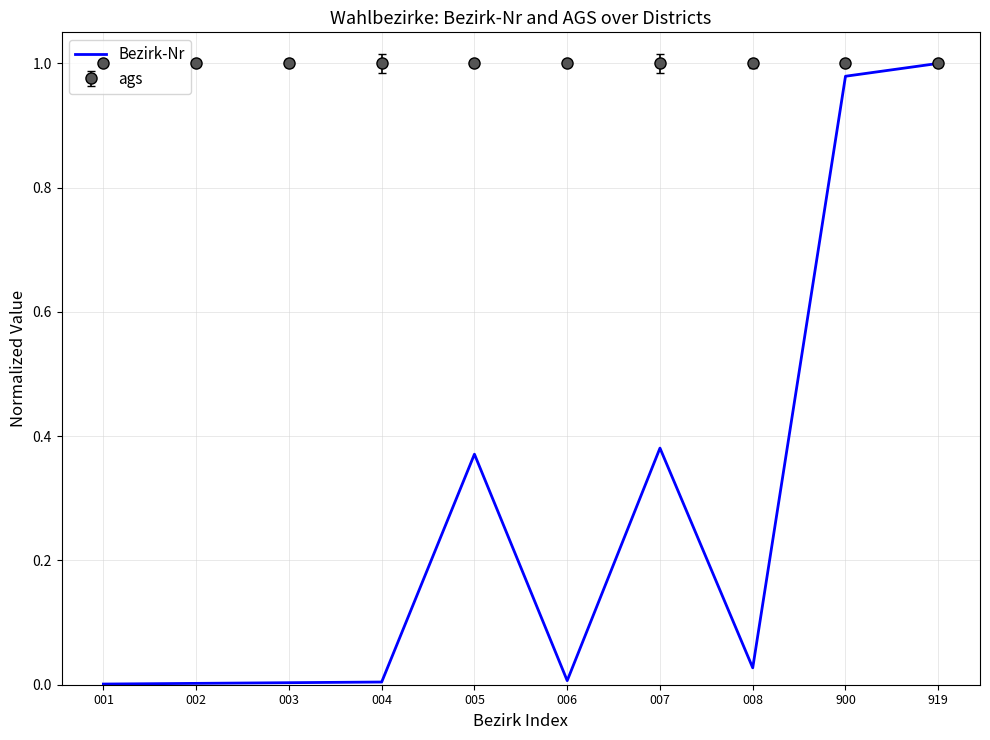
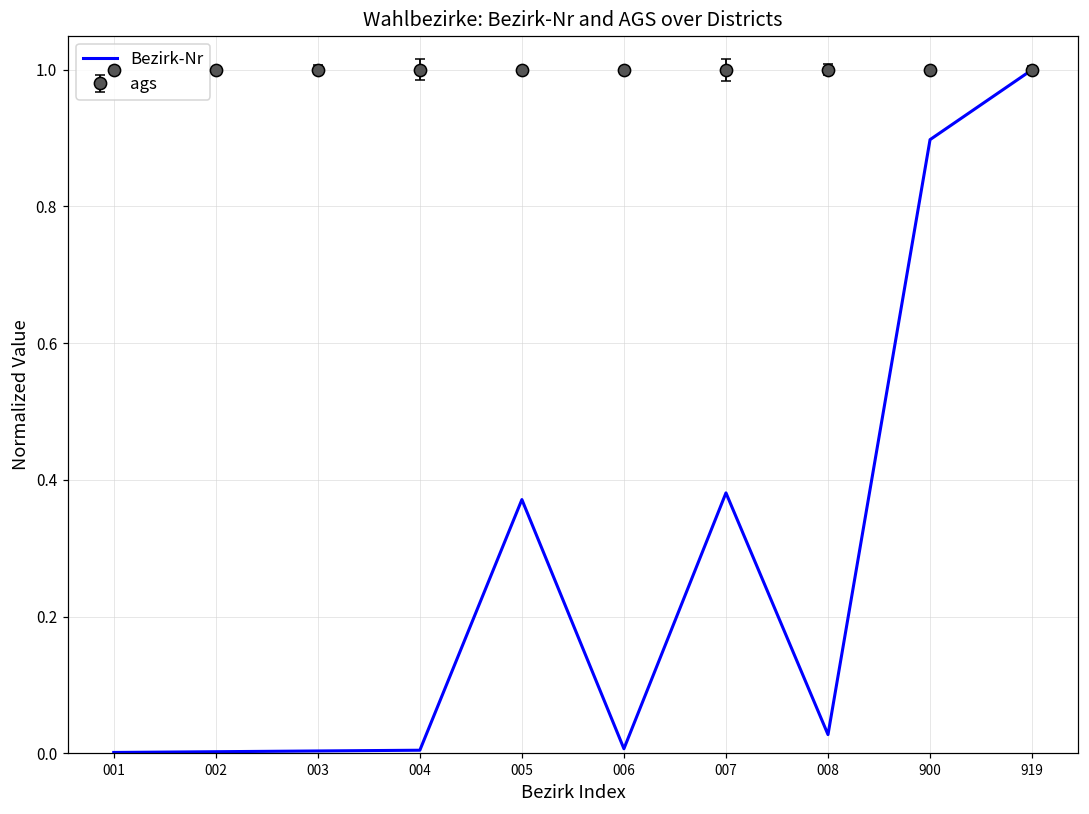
  {
    "Bezirk-Nr": {
      "001": 0.00,
      "002": 0.00,
      "003": 0.00,
      "004": 0.00,
      "005": 0.37,
      "006": 0.01,
      "007": 0.38,
      "008": 0.03,
-     "900": 0.98
+     "900": 0.90
    }
  }
